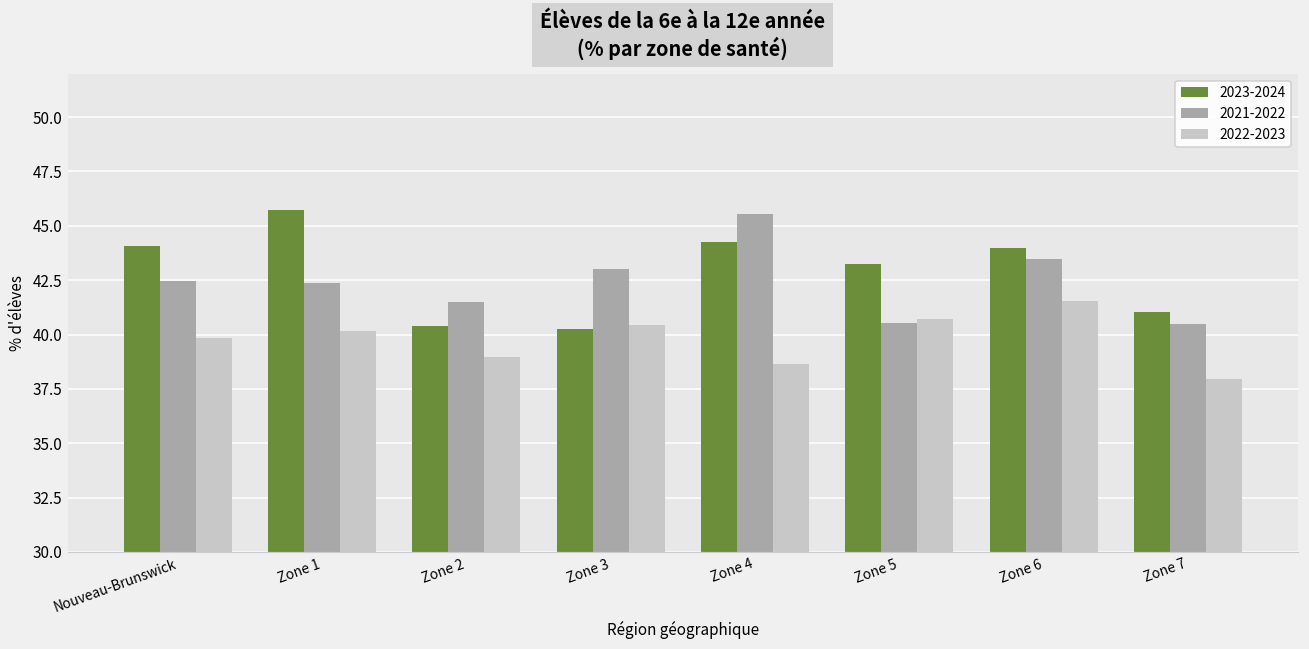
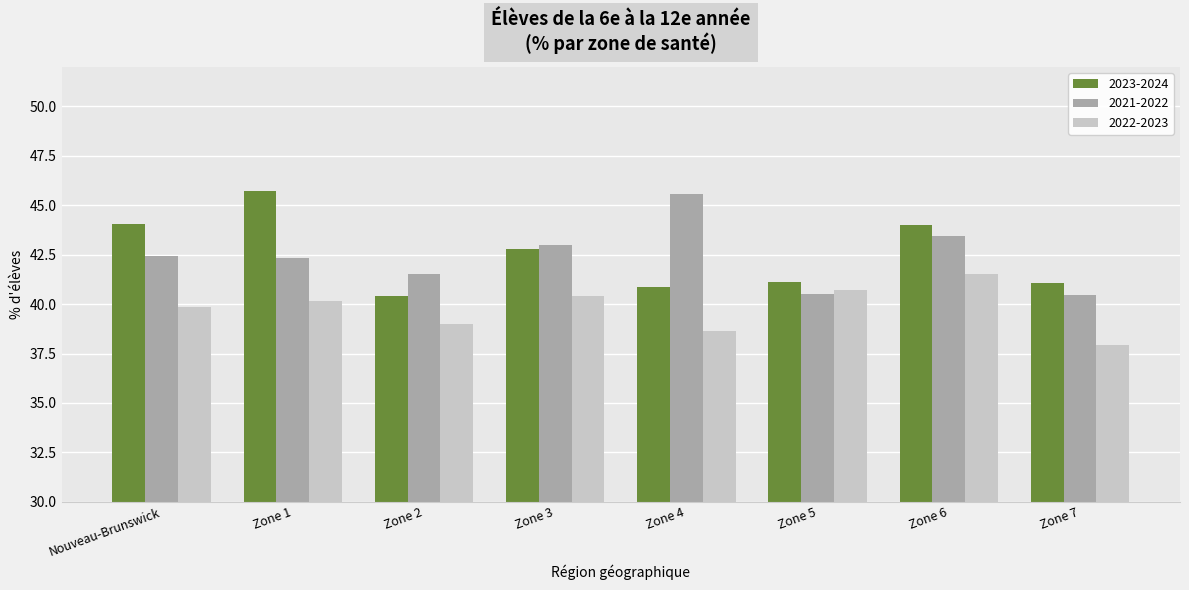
  {
    "2023-2024": {
      "Nouveau-Brunswick": 44.1,
      "Zone 1": 45.7,
      "Zone 2": 40.4,
-     "Zone 3": 40.3,
-     "Zone 4": 44.2,
-     "Zone 5": 43.2,
+     "Zone 3": 42.8,
+     "Zone 4": 40.9,
+     "Zone 5": 41.1,
      "Zone 6": 44.0,
      "Zone 7": 41.1
    }
  }
